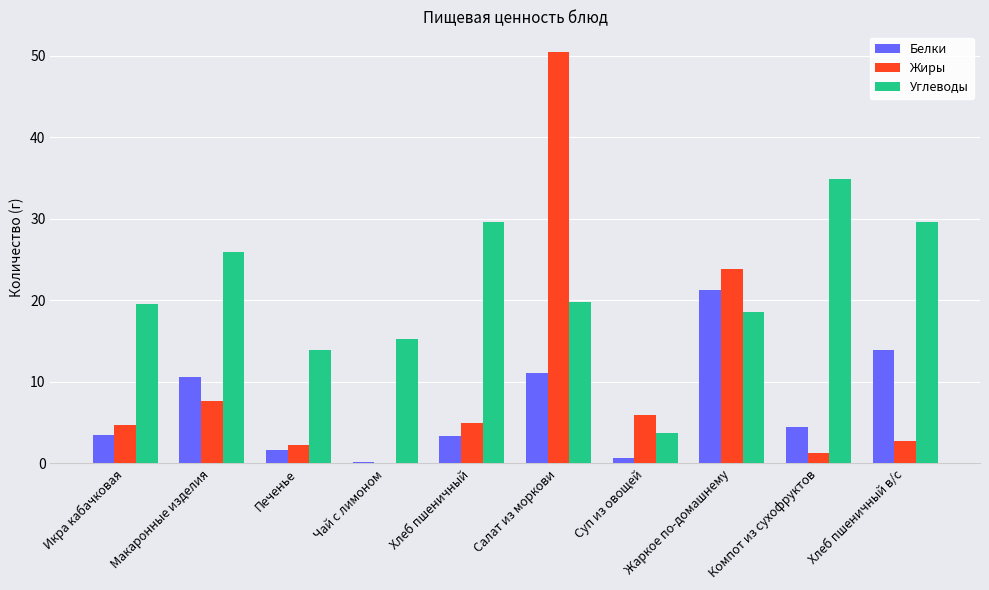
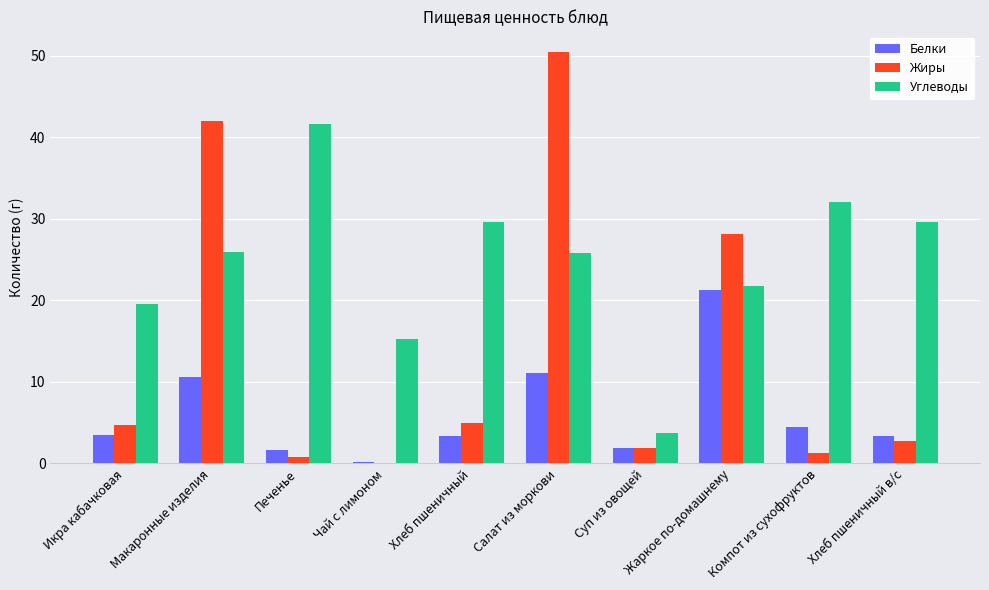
  {
    "Белки": {
      "Икра кабачковая": 4,
      "Макаронные изделия": 11,
      "Печенье": 2,
      "Хлеб пшеничный": 3,
      "Салат из моркови": 11,
-     "Суп из овощей": 1,
+     "Суп из овощей": 2,
      "Жаркое по-домашнему": 21,
      "Компот из сухофруктов": 4,
-     "Хлеб пшеничный в/с": 14
+     "Хлеб пшеничный в/с": 3
    },
    "Жиры": {
      "Икра кабачковая": 5,
-     "Макаронные изделия": 8,
-     "Печенье": 2,
+     "Макаронные изделия": 42,
+     "Печенье": 1,
      "Хлеб пшеничный": 5,
      "Салат из моркови": 50,
-     "Суп из овощей": 6,
-     "Жаркое по-домашнему": 24,
+     "Суп из овощей": 2,
+     "Жаркое по-домашнему": 28,
      "Компот из сухофруктов": 1,
      "Хлеб пшеничный в/с": 3
    },
    "Углеводы": {
      "Икра кабачковая": 20,
      "Макаронные изделия": 26,
-     "Печенье": 14,
+     "Печенье": 42,
      "Чай с лимоном": 15,
      "Хлеб пшеничный": 30,
-     "Салат из моркови": 20,
+     "Салат из моркови": 26,
      "Суп из овощей": 4,
-     "Жаркое по-домашнему": 19,
-     "Компот из сухофруктов": 35,
+     "Жаркое по-домашнему": 22,
+     "Компот из сухофруктов": 32,
      "Хлеб пшеничный в/с": 30
    }
  }
